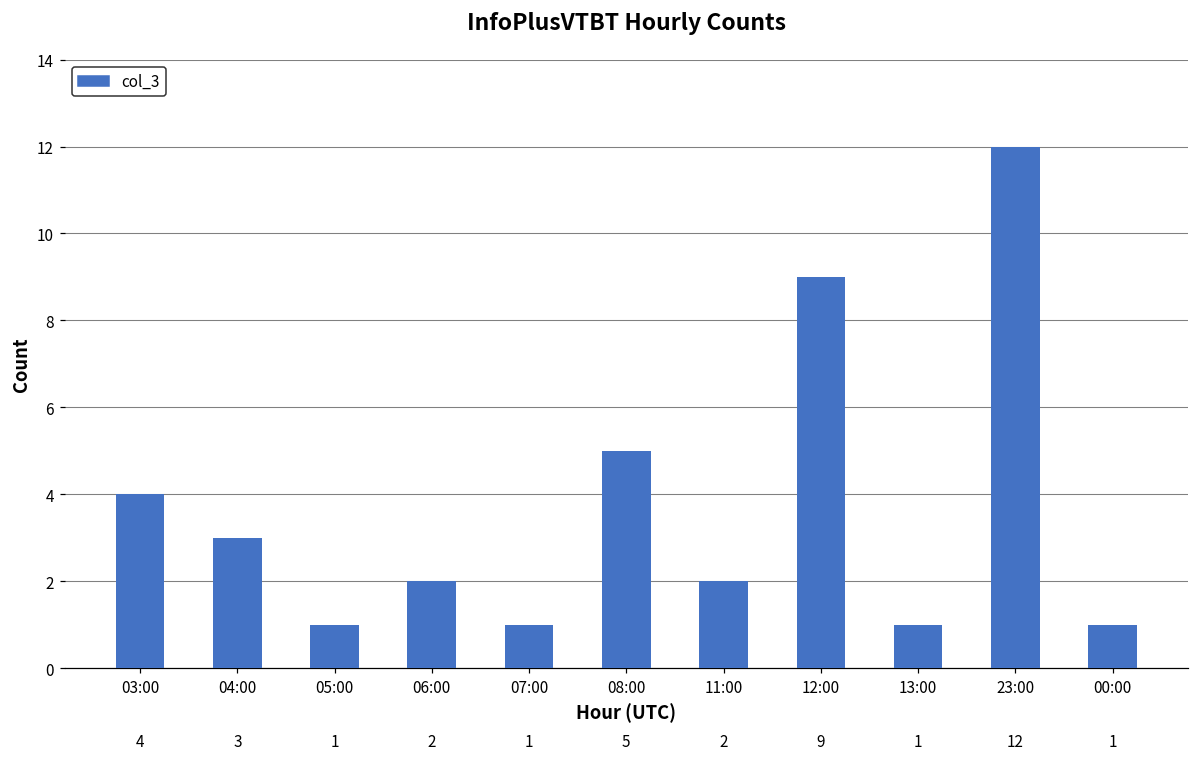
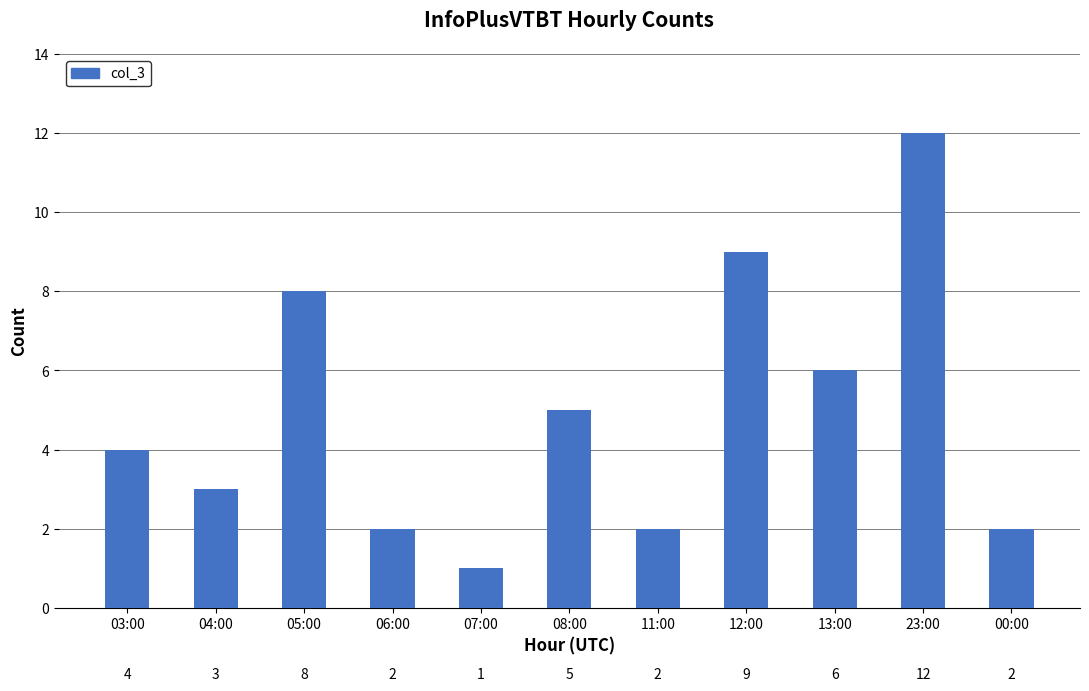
  {
-   "05:00": 1,
-   "13:00": 1,
-   "00:00": 1
+   "05:00": 8,
+   "13:00": 6,
+   "00:00": 2
  }
